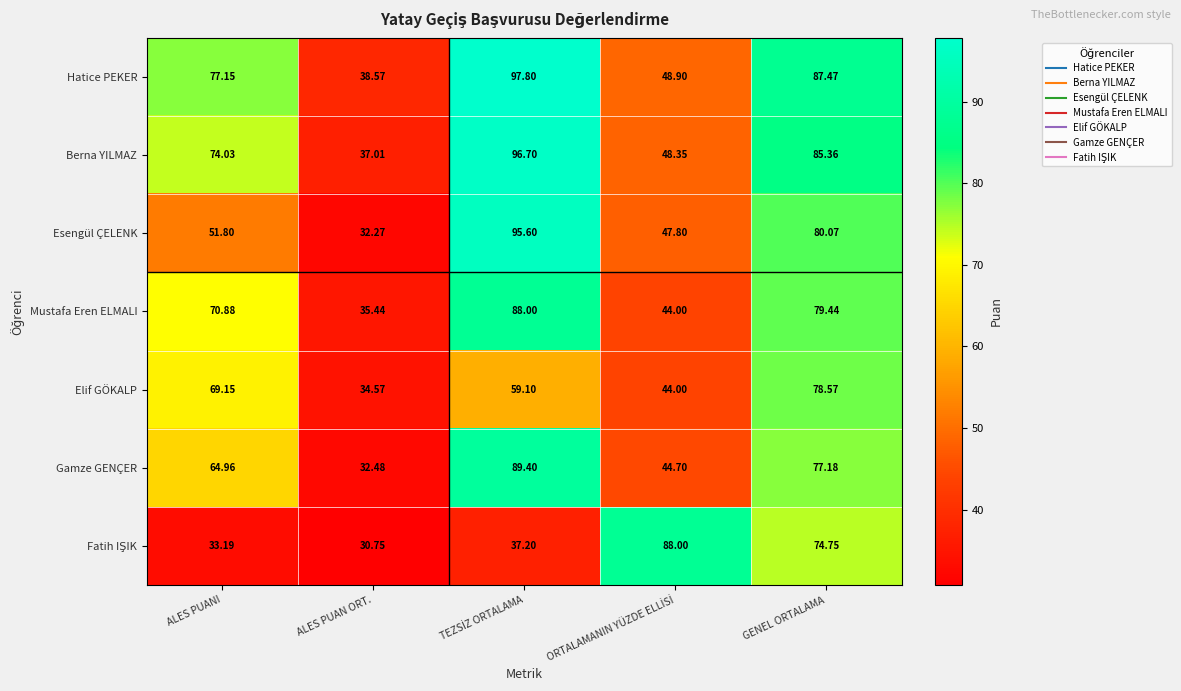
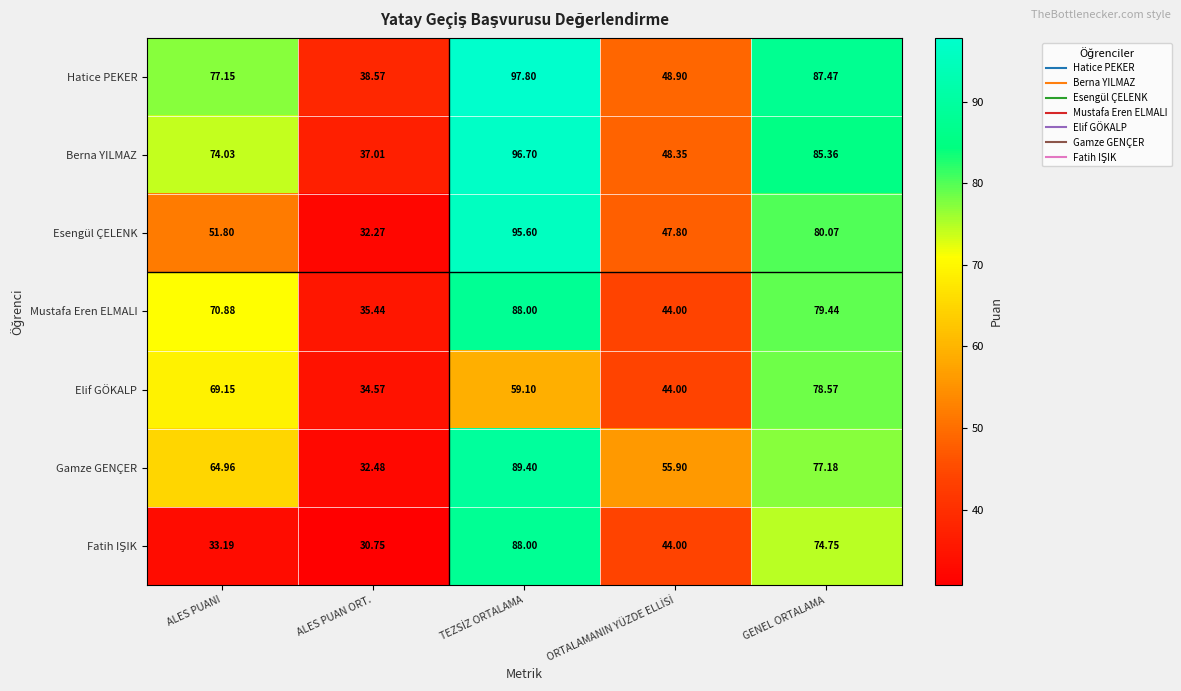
  {
    "Hatice PEKER": {
      "ALES PUANI": 77.15,
      "ALES PUAN ORT.": 38.57,
      "TEZSİZ ORTALAMA": 97.80,
      "ORTALAMANIN YÜZDE ELLİSİ": 48.90,
      "GENEL ORTALAMA": 87.47
    },
    "Berna YILMAZ": {
      "ALES PUANI": 74.03,
      "ALES PUAN ORT.": 37.01,
      "TEZSİZ ORTALAMA": 96.70,
      "ORTALAMANIN YÜZDE ELLİSİ": 48.35,
      "GENEL ORTALAMA": 85.36
    },
    "Esengül ÇELENK": {
      "ALES PUANI": 51.80,
      "ALES PUAN ORT.": 32.27,
      "TEZSİZ ORTALAMA": 95.60,
      "ORTALAMANIN YÜZDE ELLİSİ": 47.80,
      "GENEL ORTALAMA": 80.07
    },
    "Mustafa Eren ELMALI": {
      "ALES PUANI": 70.88,
      "ALES PUAN ORT.": 35.44,
      "TEZSİZ ORTALAMA": 88.00,
      "ORTALAMANIN YÜZDE ELLİSİ": 44.00,
      "GENEL ORTALAMA": 79.44
    },
    "Elif GÖKALP": {
      "ALES PUANI": 69.15,
      "ALES PUAN ORT.": 34.57,
      "TEZSİZ ORTALAMA": 59.10,
      "ORTALAMANIN YÜZDE ELLİSİ": 44.00,
      "GENEL ORTALAMA": 78.57
    },
    "Gamze GENÇER": {
      "ALES PUANI": 64.96,
      "ALES PUAN ORT.": 32.48,
      "TEZSİZ ORTALAMA": 89.40,
-     "ORTALAMANIN YÜZDE ELLİSİ": 44.70,
+     "ORTALAMANIN YÜZDE ELLİSİ": 55.90,
      "GENEL ORTALAMA": 77.18
    },
    "Fatih IŞIK": {
      "ALES PUANI": 33.19,
      "ALES PUAN ORT.": 30.75,
-     "TEZSİZ ORTALAMA": 37.20,
-     "ORTALAMANIN YÜZDE ELLİSİ": 88.00,
+     "TEZSİZ ORTALAMA": 88.00,
+     "ORTALAMANIN YÜZDE ELLİSİ": 44.00,
      "GENEL ORTALAMA": 74.75
    }
  }
